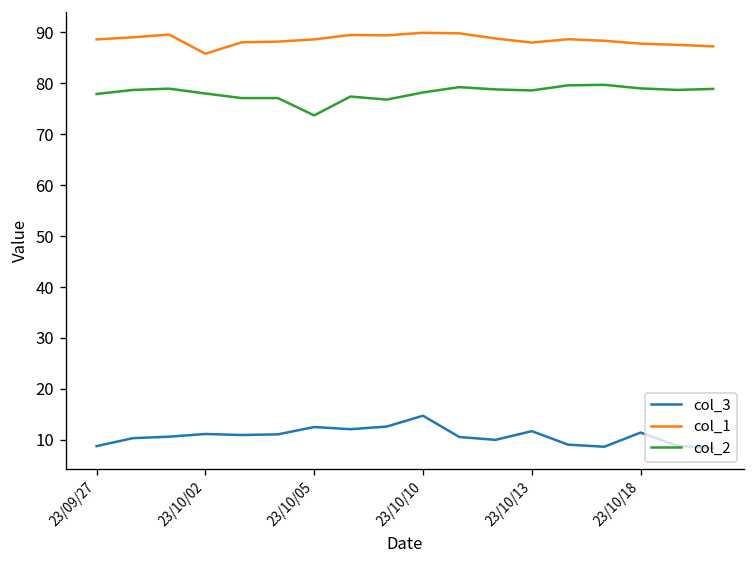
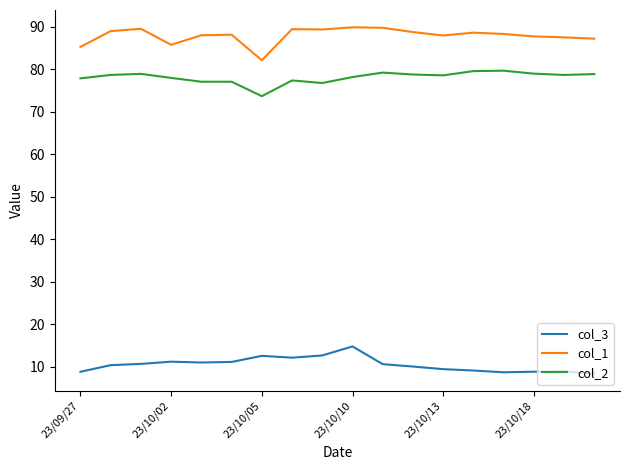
  {
    "col_3": {
      "23/09/27": 9,
      "23/10/02": 11,
      "23/10/05": 13,
      "23/10/10": 15,
-     "23/10/13": 12,
-     "23/10/18": 11
+     "23/10/13": 9,
+     "23/10/18": 9
    },
    "col_1": {
-     "23/09/27": 89,
+     "23/09/27": 85,
      "23/10/02": 86,
-     "23/10/05": 89,
+     "23/10/05": 82,
      "23/10/10": 90,
      "23/10/13": 88,
      "23/10/18": 88
    },
    "col_2": {
      "23/09/27": 78,
      "23/10/02": 78,
      "23/10/05": 74,
      "23/10/10": 78,
      "23/10/13": 79,
      "23/10/18": 79
    }
  }
